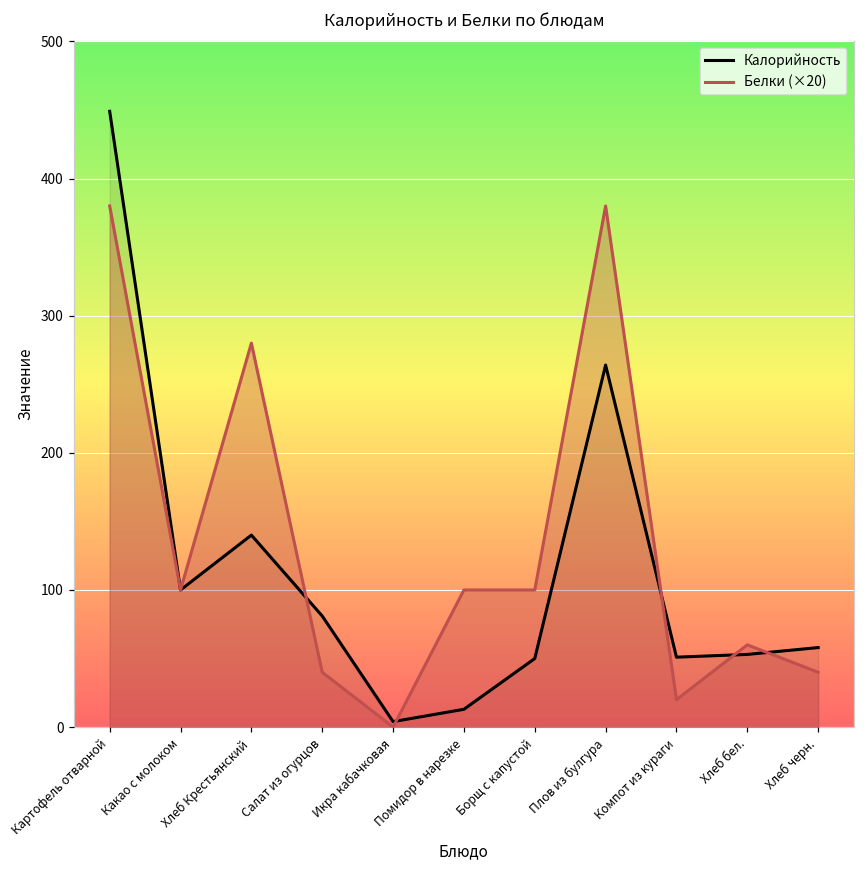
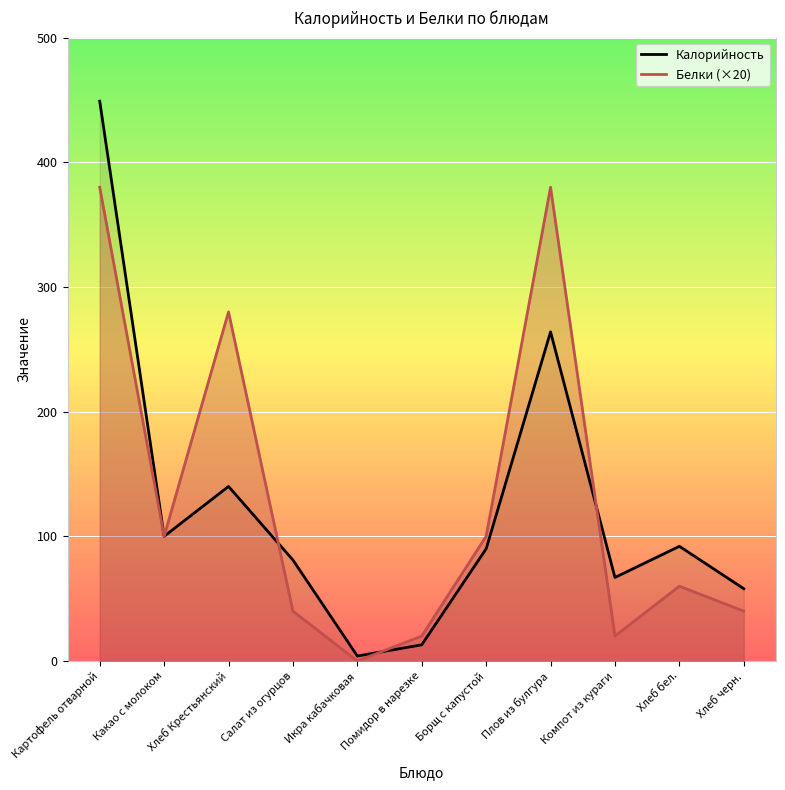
  {
    "Калорийность": {
      "Картофель отварной": 449,
      "Хлеб Крестьянский": 140,
      "Салат из огурцов": 81,
      "Икра кабачковая": 4,
      "Помидор в нарезке": 13,
-     "Борщ с капустой": 50,
+     "Борщ с капустой": 90,
      "Плов из булгура": 264,
-     "Компот из кураги": 51,
-     "Хлеб бел.": 53,
+     "Компот из кураги": 67,
+     "Хлеб бел.": 92,
      "Хлеб черн.": 58
    },
    "Белки (×20)": {
      "Картофель отварной": 380,
      "Хлеб Крестьянский": 280,
      "Салат из огурцов": 40,
      "Икра кабачковая": 0,
-     "Помидор в нарезке": 100,
+     "Помидор в нарезке": 20,
      "Борщ с капустой": 100,
      "Плов из булгура": 380,
      "Компот из кураги": 20,
      "Хлеб бел.": 60,
      "Хлеб черн.": 40
    }
  }
